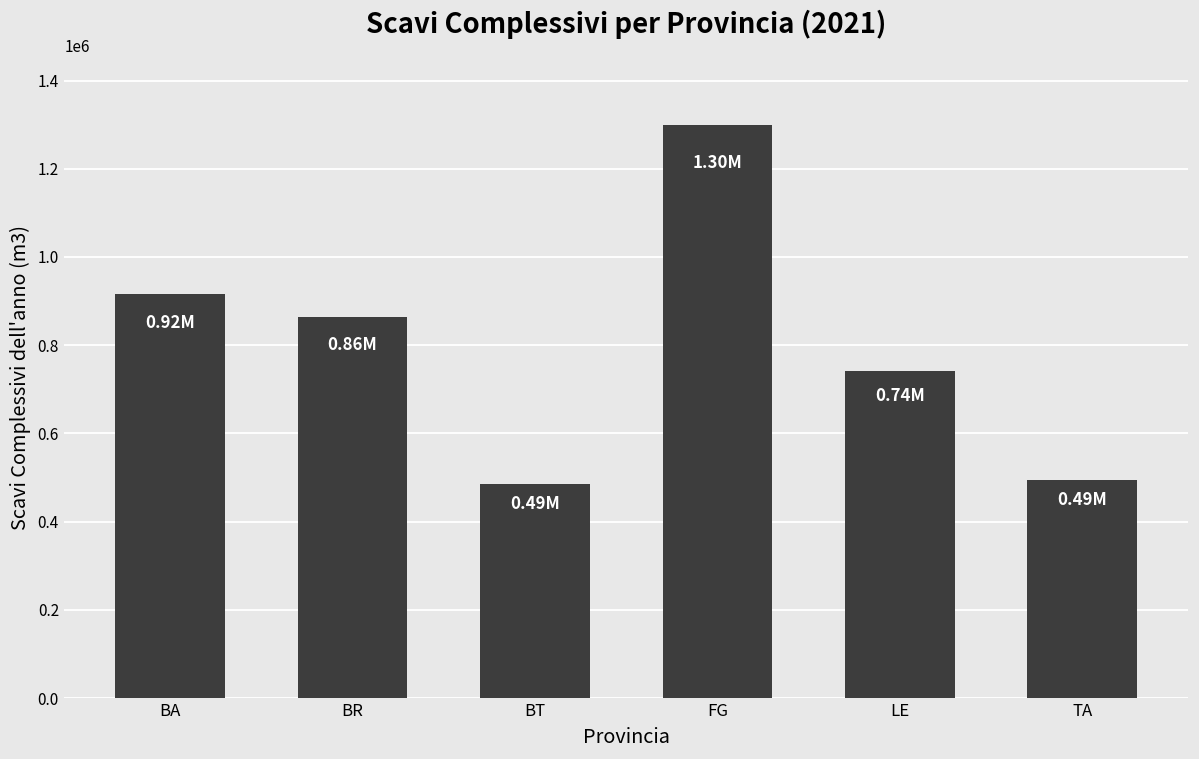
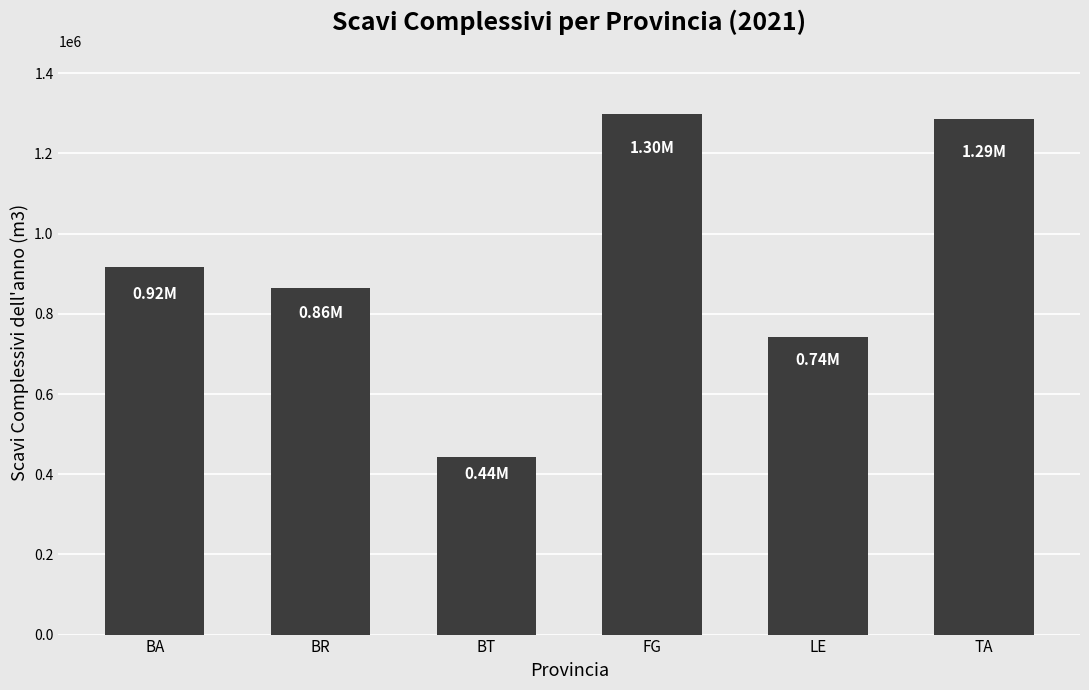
  {
    "BA": "0.92M",
    "BR": "0.86M",
-   "BT": "0.49M",
+   "BT": "0.44M",
    "FG": "1.30M",
    "LE": "0.74M",
-   "TA": "0.49M"
+   "TA": "1.29M"
  }
